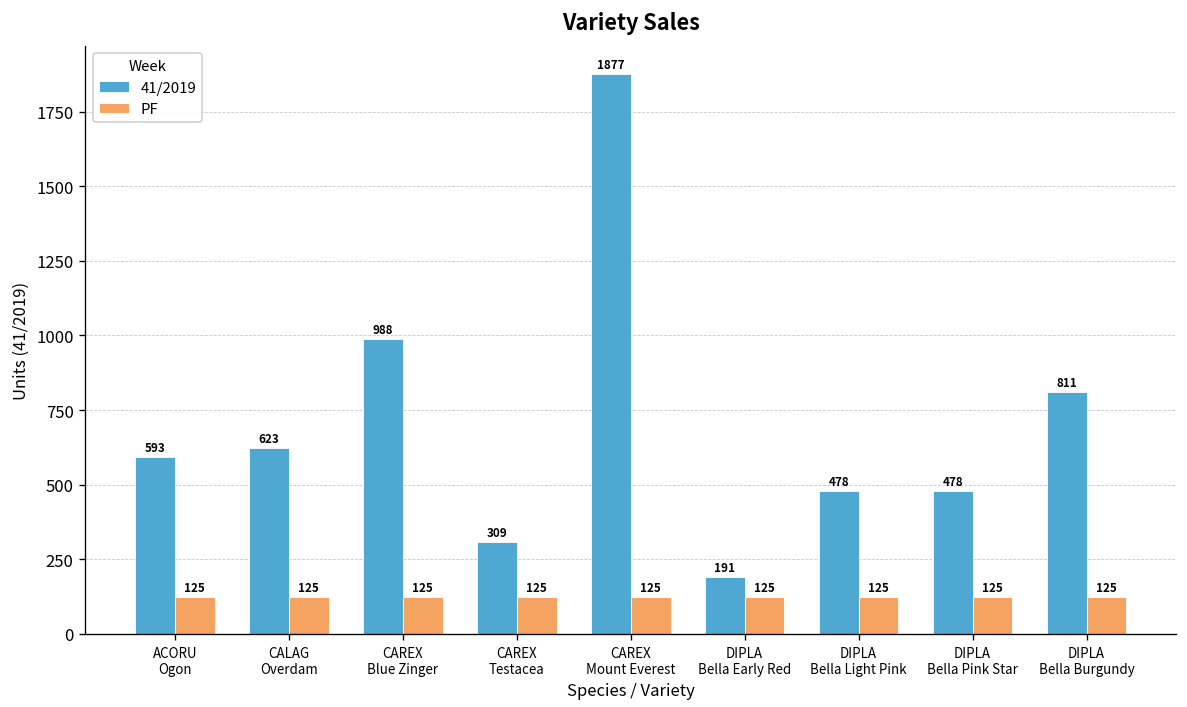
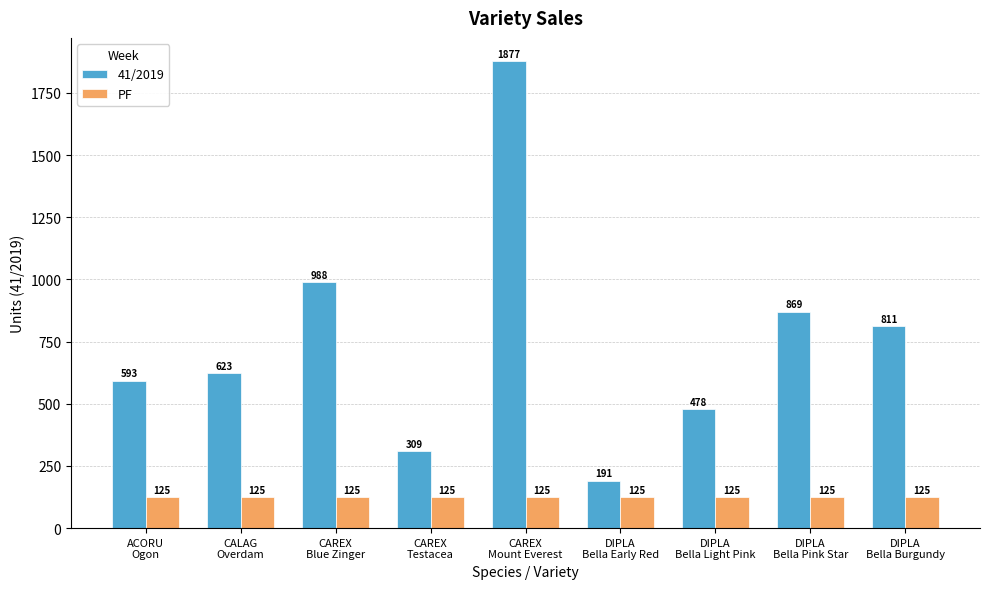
  {
    "41/2019": {
      "ACORU Ogon": 593,
      "CALAG Overdam": 623,
      "CAREX Blue Zinger": 988,
      "CAREX Testacea": 309,
      "CAREX Mount Everest": 1877,
      "DIPLA Bella Early Red": 191,
      "DIPLA Bella Light Pink": 478,
-     "DIPLA Bella Pink Star": 478,
+     "DIPLA Bella Pink Star": 869,
      "DIPLA Bella Burgundy": 811
    },
    "PF": {
      "ACORU Ogon": 125,
      "CALAG Overdam": 125,
      "CAREX Blue Zinger": 125,
      "CAREX Testacea": 125,
      "CAREX Mount Everest": 125,
      "DIPLA Bella Early Red": 125,
      "DIPLA Bella Light Pink": 125,
      "DIPLA Bella Pink Star": 125,
      "DIPLA Bella Burgundy": 125
    }
  }
